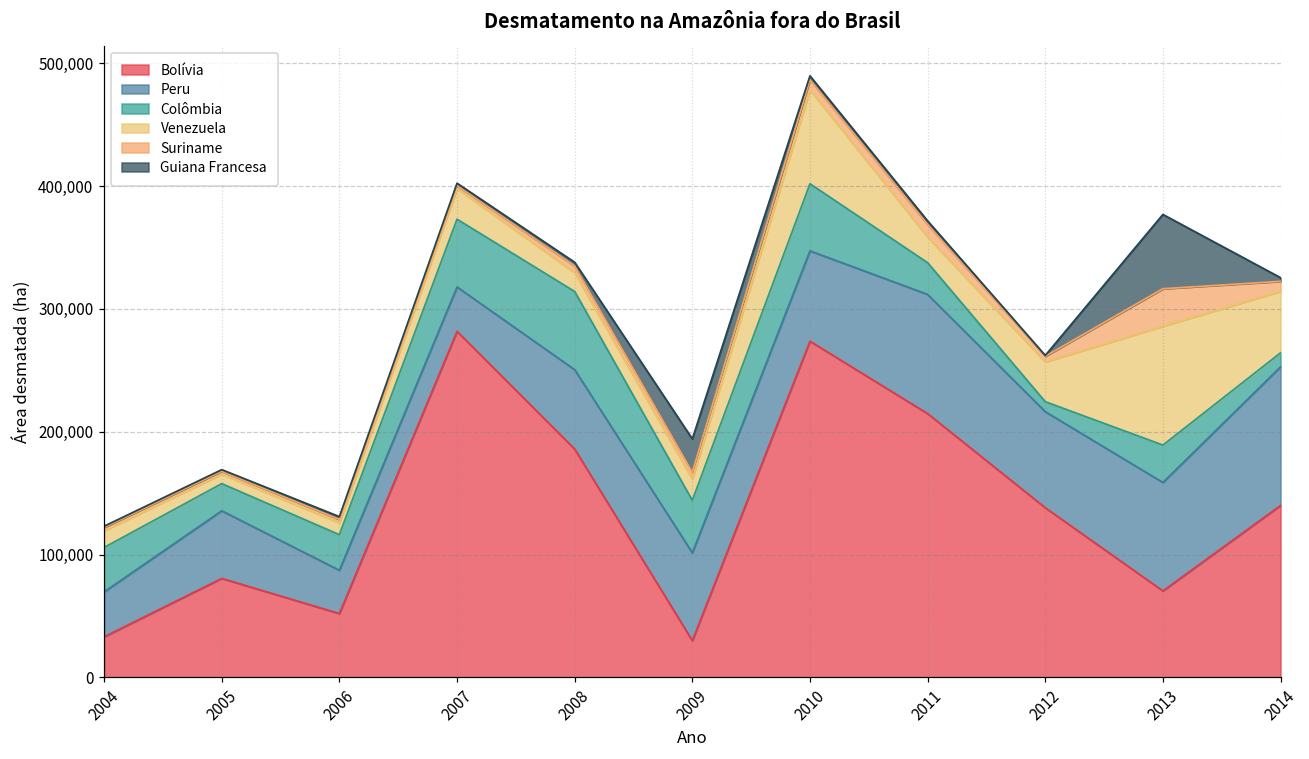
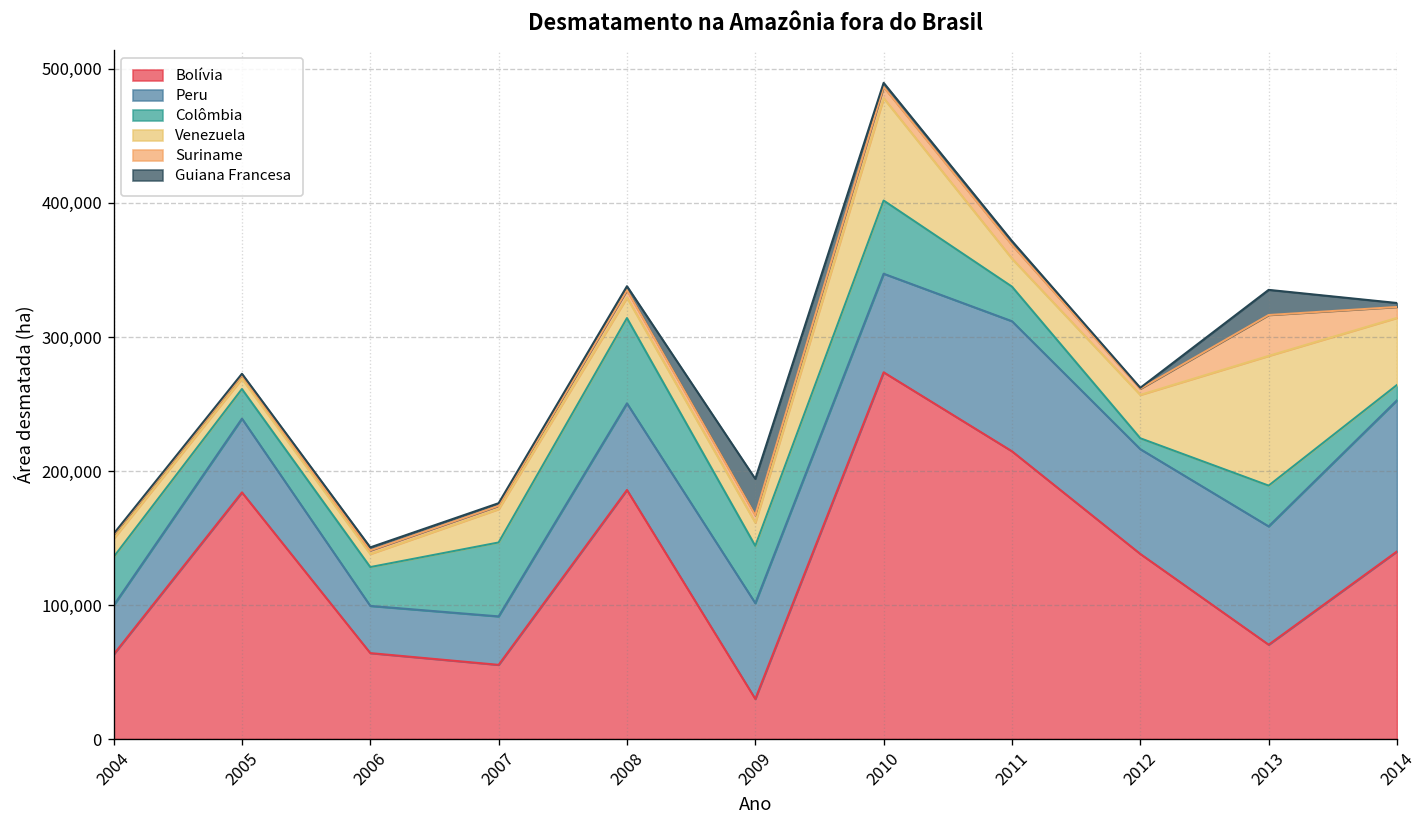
  {
    "Bolívia": {
-     "2004": "33,000",
-     "2005": "81,000",
-     "2006": "52,000",
-     "2007": "282,000",
+     "2004": "63,000",
+     "2005": "184,000",
+     "2006": "64,000",
+     "2007": "55,000",
      "2008": "186,000",
      "2009": "30,000",
      "2010": "274,000",
      "2011": "215,000",
      "2012": "138,000",
      "2013": "70,000",
      "2014": "140,000"
    },
    "Guiana Francesa": {
      "2006": "2,000",
      "2008": "3,000",
      "2009": "27,000",
      "2010": "3,000",
      "2011": "3,000",
-     "2013": "60,000",
+     "2013": "19,000",
      "2014": "3,000"
    }
  }
